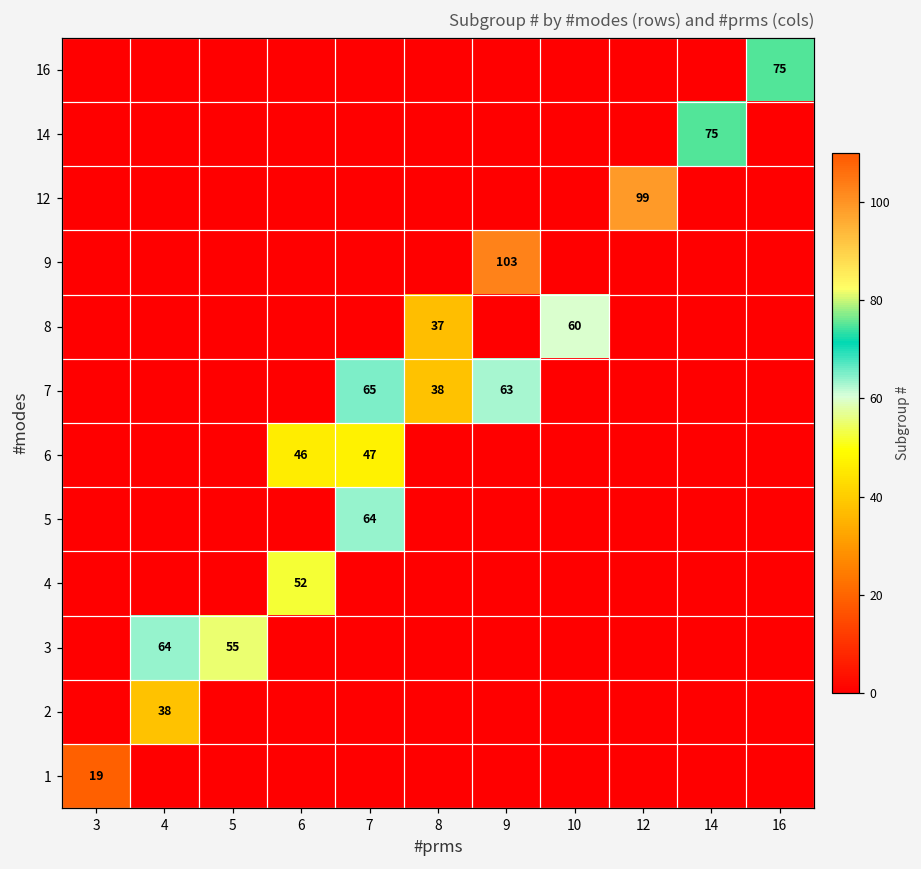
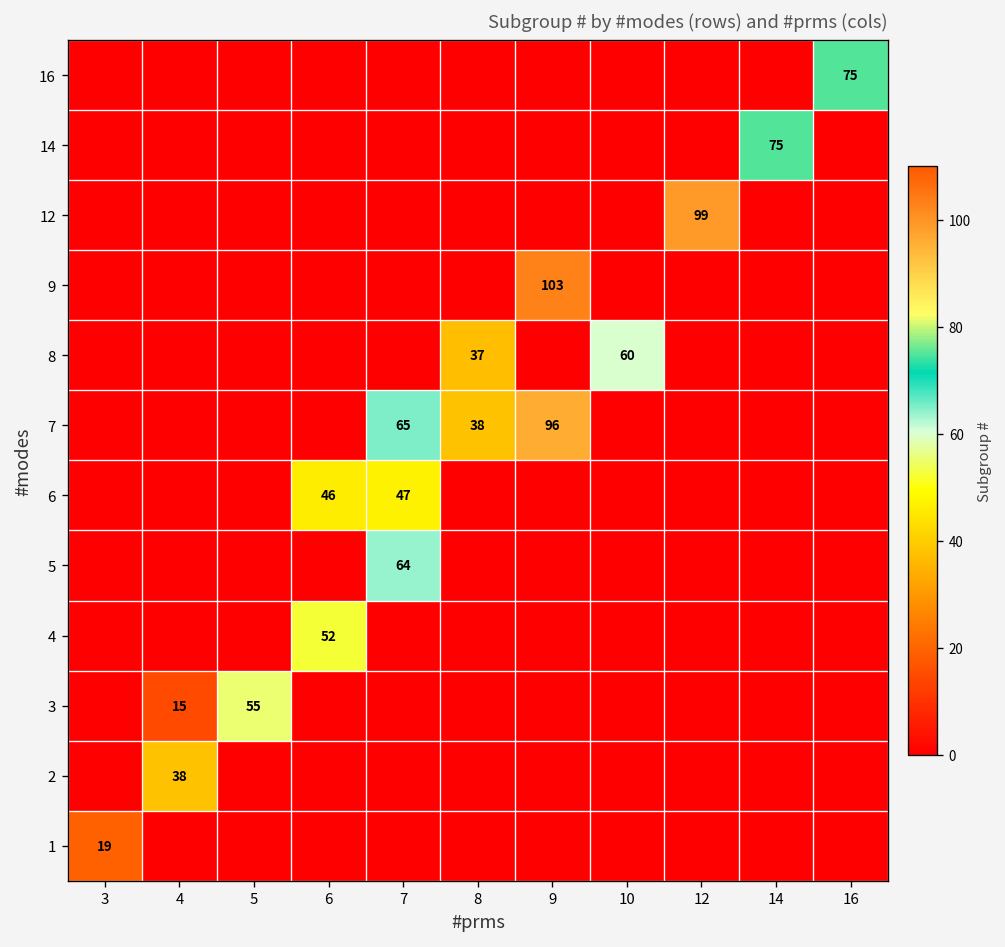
  {
    "16": {
      "16": 75
    },
    "14": {
      "14": 75
    },
    "12": {
      "12": 99
    },
    "9": {
      "9": 103
    },
    "8": {
      "8": 37,
      "10": 60
    },
    "7": {
      "7": 65,
      "8": 38,
-     "9": 63
+     "9": 96
    },
    "6": {
      "6": 46,
      "7": 47
    },
    "5": {
      "7": 64
    },
    "4": {
      "6": 52
    },
    "3": {
-     "4": 64,
+     "4": 15,
      "5": 55
    },
    "2": {
      "4": 38
    },
    "1": {
      "3": 19
    }
  }
